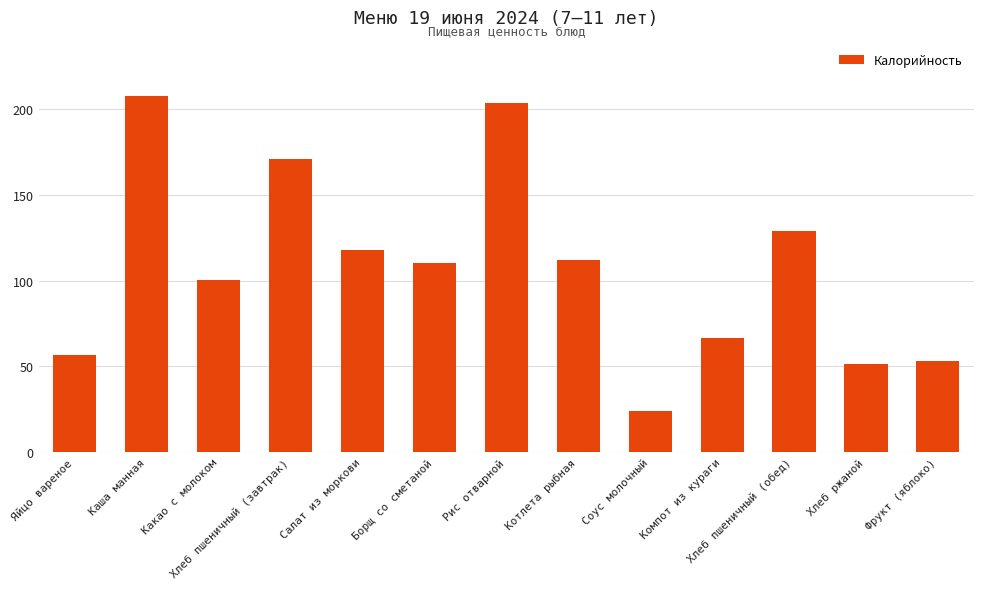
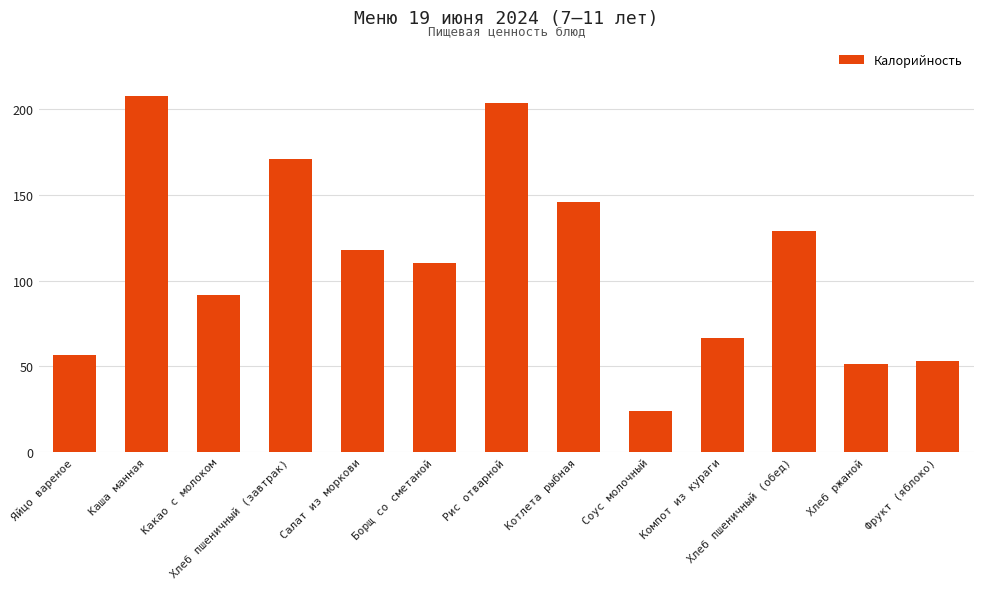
  {
    "Яйцо вареное": 57,
    "Каша манная": 208,
-   "Какао с молоком": 100,
+   "Какао с молоком": 92,
    "Хлеб пшеничный (завтрак)": 171,
    "Салат из моркови": 118,
    "Борщ со сметаной": 110,
    "Рис отварной": 204,
-   "Котлета рыбная": 112,
+   "Котлета рыбная": 146,
    "Соус молочный": 24,
    "Компот из кураги": 67,
    "Хлеб пшеничный (обед)": 129,
    "Хлеб ржаной": 51,
    "Фрукт (яблоко)": 53
  }
